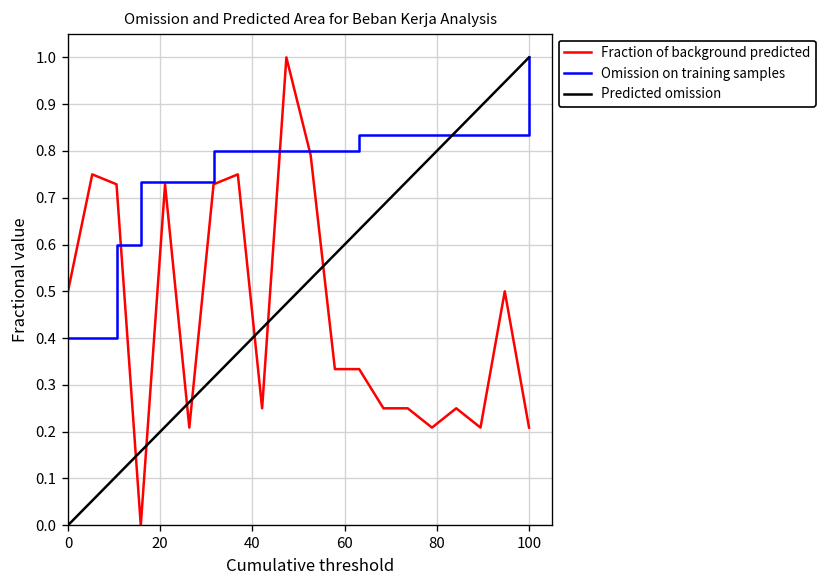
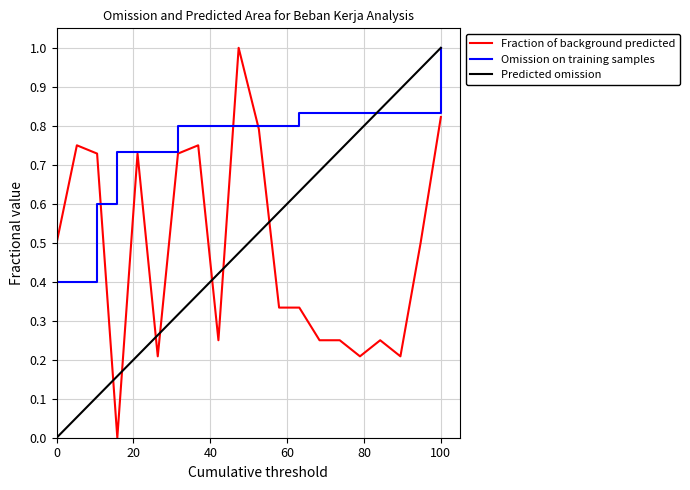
  {
    "Fraction of background predicted": {
      "0": 0.50,
-     "100": 0.21
+     "100": 0.82
    },
    "Omission on training samples": {
      "0": 0.40
    },
    "Predicted omission": {
      "0": 0.00
    }
  }
